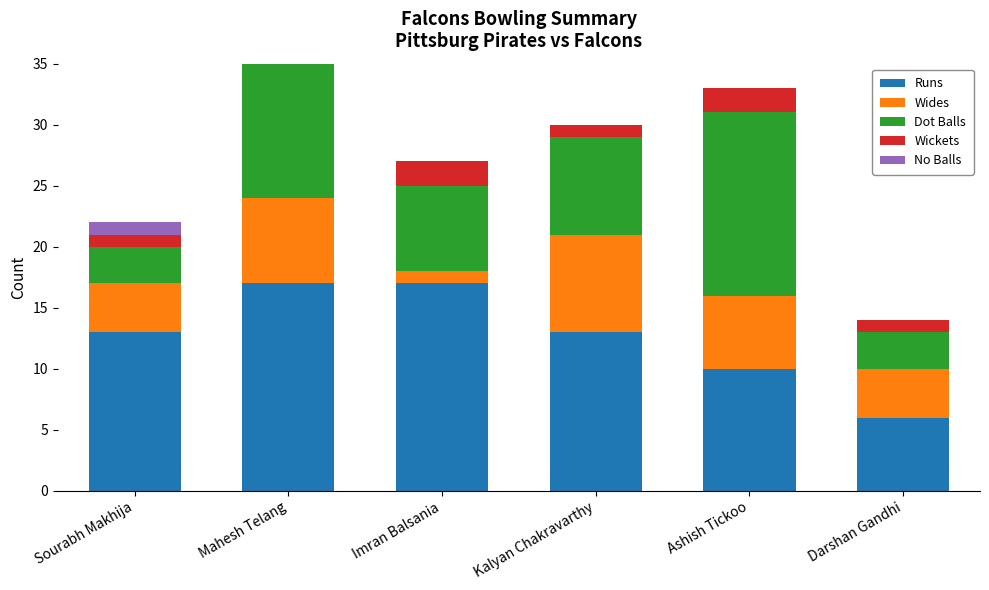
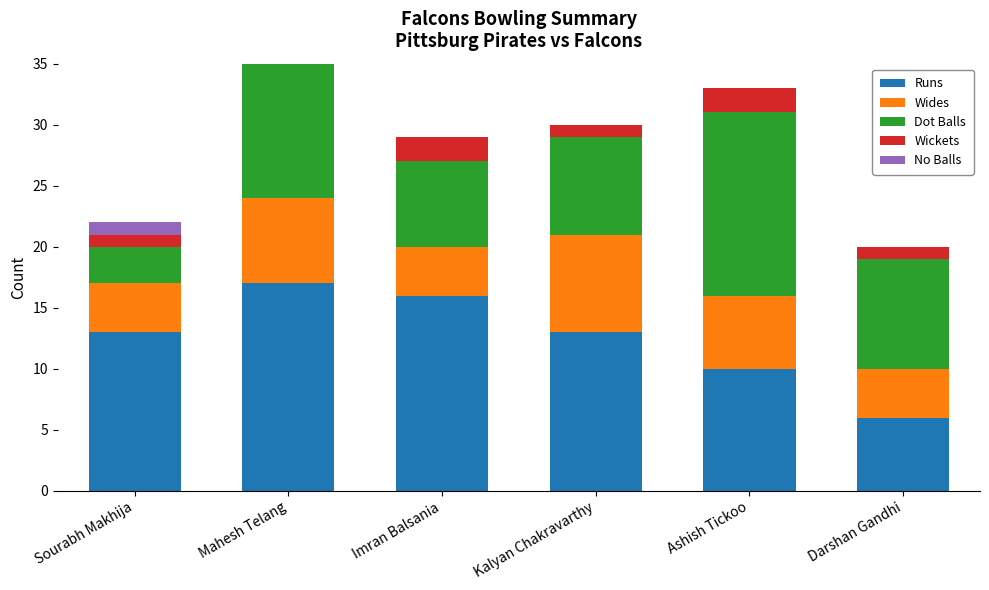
  {
    "Runs": {
      "Sourabh Makhija": 13,
      "Mahesh Telang": 17,
-     "Imran Balsania": 17,
+     "Imran Balsania": 16,
      "Kalyan Chakravarthy": 13,
      "Ashish Tickoo": 10,
      "Darshan Gandhi": 6
    },
    "Wides": {
      "Sourabh Makhija": 4,
      "Mahesh Telang": 7,
-     "Imran Balsania": 1,
+     "Imran Balsania": 4,
      "Kalyan Chakravarthy": 8,
      "Ashish Tickoo": 6,
      "Darshan Gandhi": 4
    },
    "Dot Balls": {
      "Sourabh Makhija": 3,
      "Imran Balsania": 7,
      "Kalyan Chakravarthy": 8,
      "Ashish Tickoo": 15,
-     "Darshan Gandhi": 3
+     "Darshan Gandhi": 9
    },
    "Wickets": {
      "Sourabh Makhija": 1,
      "Imran Balsania": 2,
      "Kalyan Chakravarthy": 1,
      "Ashish Tickoo": 2,
      "Darshan Gandhi": 1
    },
    "No Balls": {
      "Sourabh Makhija": 1,
      "Imran Balsania": 0,
      "Kalyan Chakravarthy": 0,
      "Ashish Tickoo": 0,
      "Darshan Gandhi": 0
    }
  }
